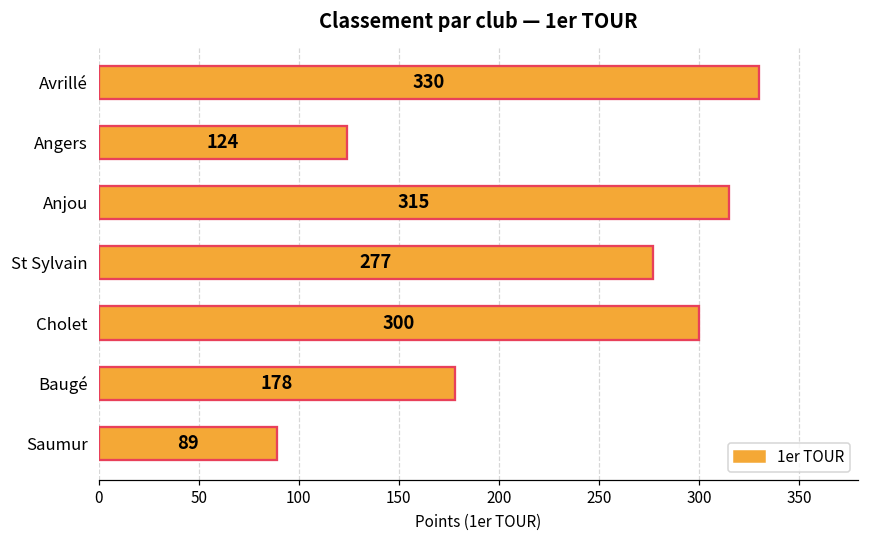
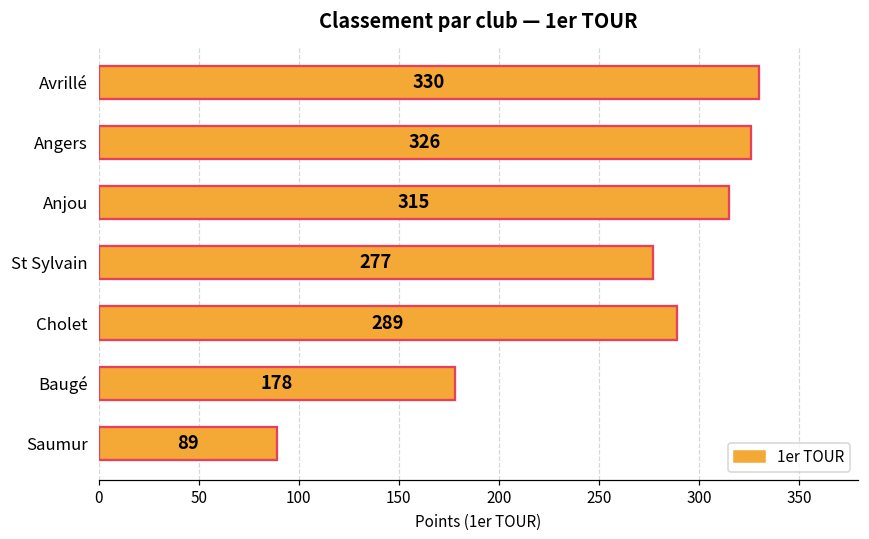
  {
    "Avrillé": 330,
-   "Angers": 124,
+   "Angers": 326,
    "Anjou": 315,
    "St Sylvain": 277,
-   "Cholet": 300,
+   "Cholet": 289,
    "Baugé": 178,
    "Saumur": 89
  }
